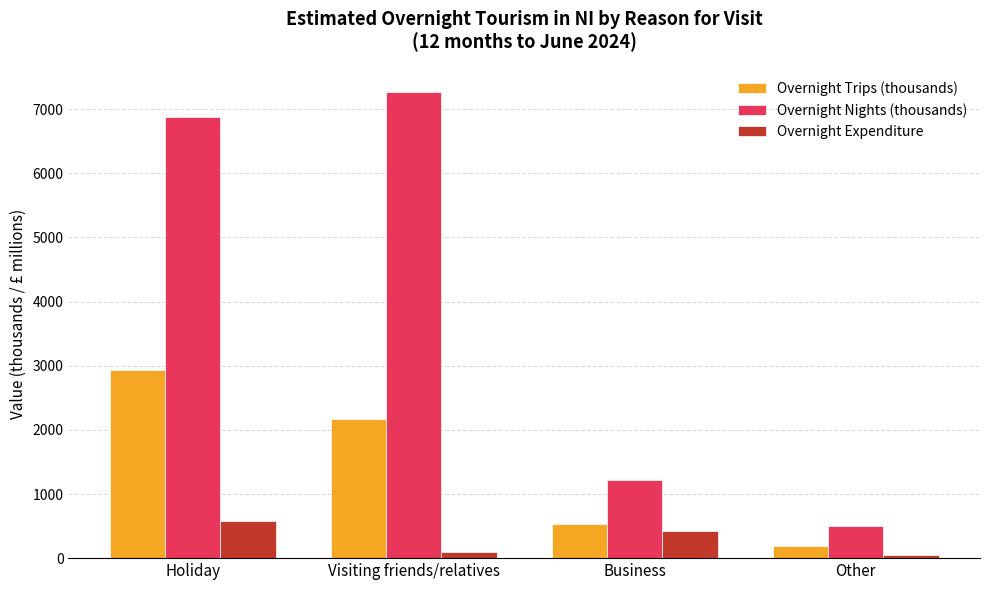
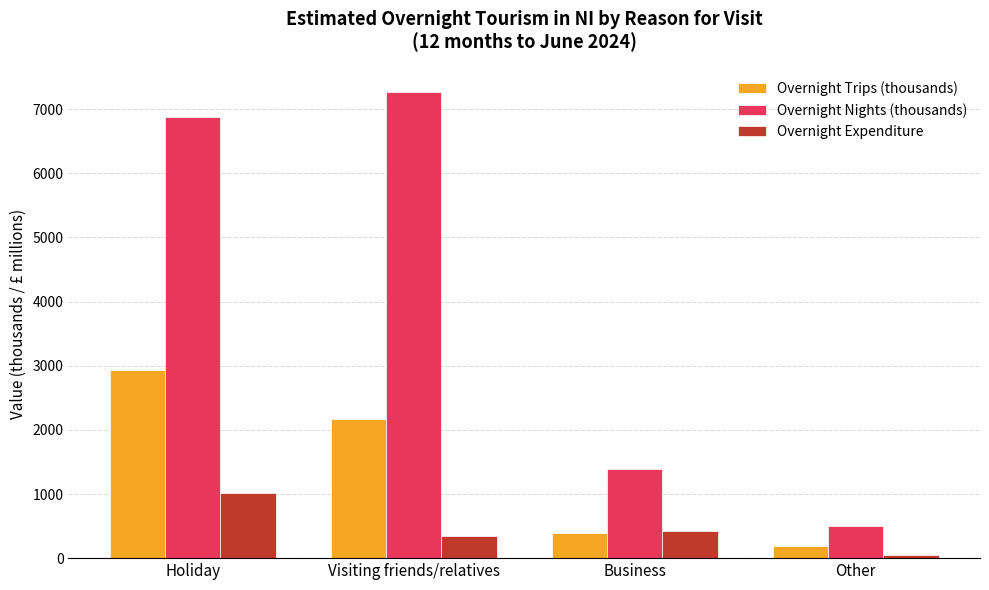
  {
    "Overnight Trips (thousands)": {
      "Holiday": 2900,
      "Visiting friends/relatives": 2200,
-     "Business": 500,
+     "Business": 400,
      "Other": 200
    },
    "Overnight Nights (thousands)": {
      "Holiday": 6900,
      "Visiting friends/relatives": 7300,
-     "Business": 1200,
+     "Business": 1400,
      "Other": 500
    },
    "Overnight Expenditure": {
-     "Holiday": 600,
-     "Visiting friends/relatives": 100,
+     "Holiday": 1000,
+     "Visiting friends/relatives": 300,
      "Business": 400,
      "Other": 0
    }
  }
